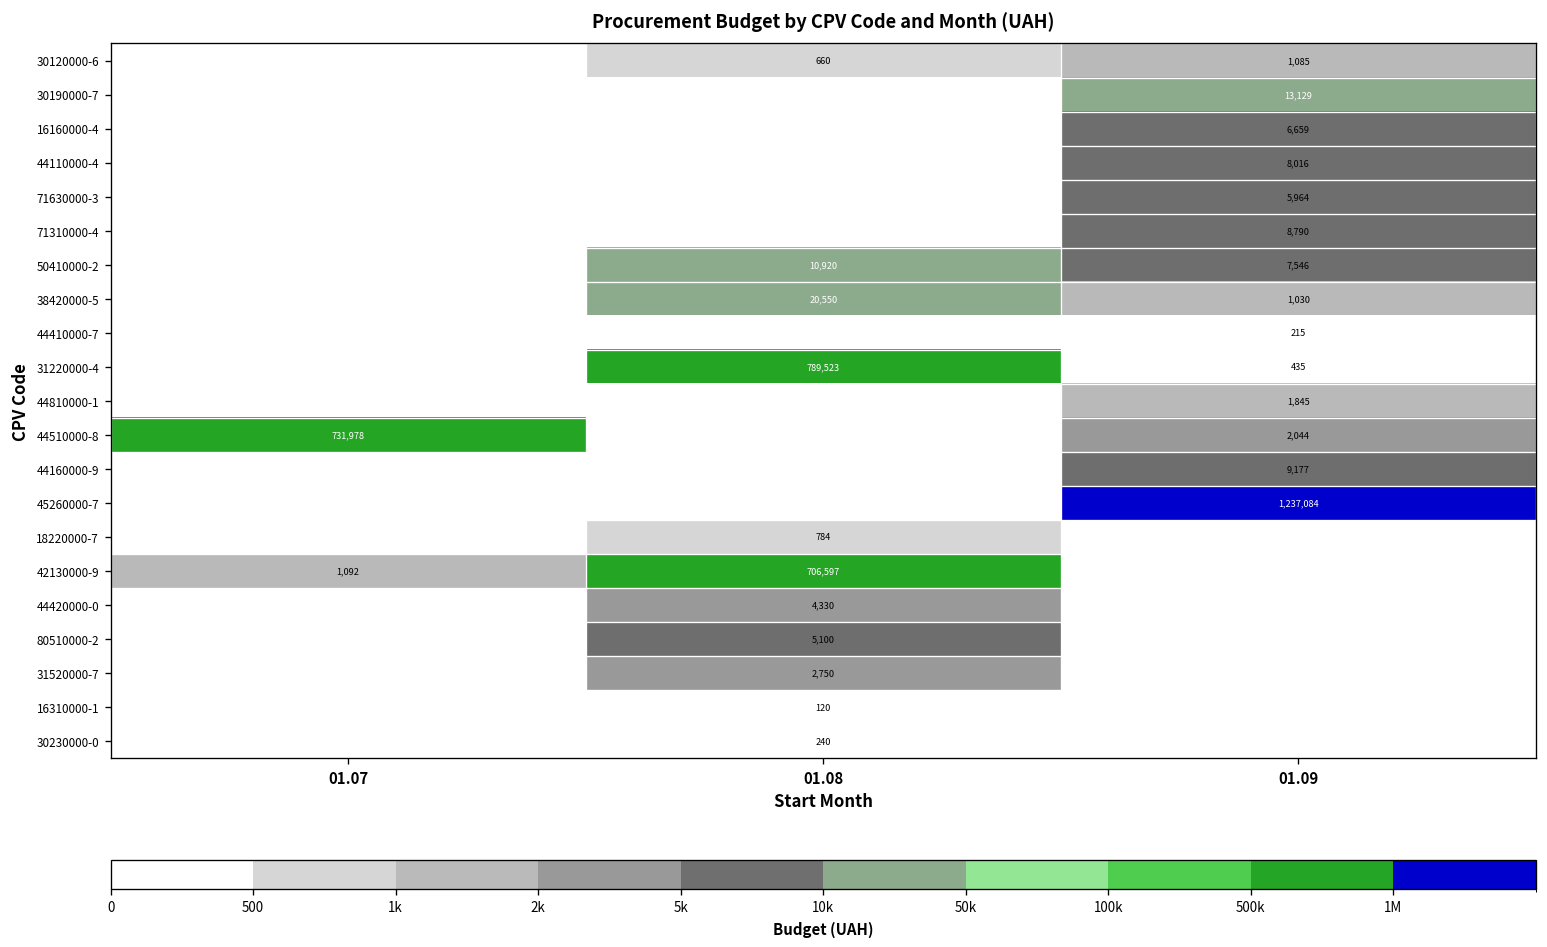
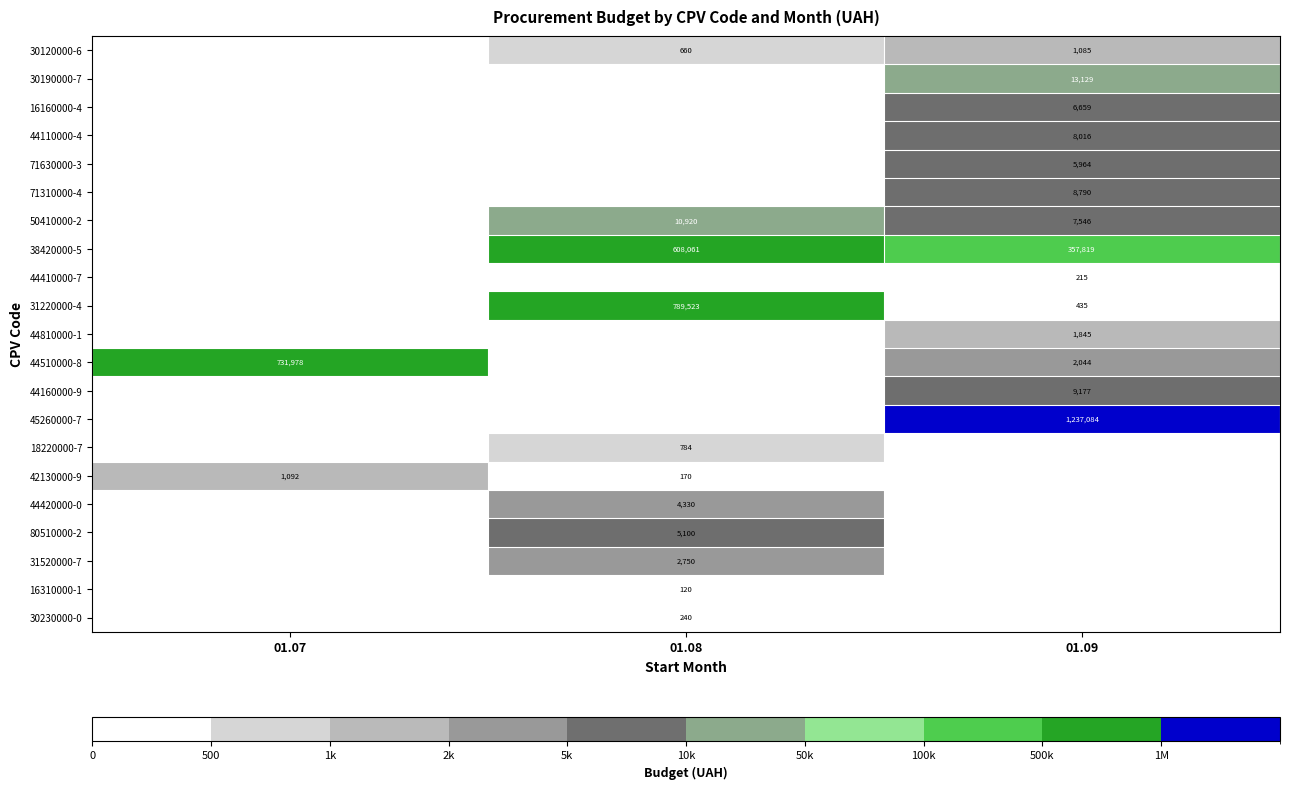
  {
    "30120000-6": {
      "01.08": "660",
      "01.09": "1,085"
    },
    "30190000-7": {
      "01.09": "13,129"
    },
    "16160000-4": {
      "01.09": "6,659"
    },
    "44110000-4": {
      "01.09": "8,016"
    },
    "71630000-3": {
      "01.09": "5,964"
    },
    "71310000-4": {
      "01.09": "8,790"
    },
    "50410000-2": {
      "01.08": "10,920",
      "01.09": "7,546"
    },
    "38420000-5": {
-     "01.08": "20,550",
-     "01.09": "1,030"
+     "01.08": "608,061",
+     "01.09": "357,819"
    },
    "44410000-7": {
      "01.09": "215"
    },
    "31220000-4": {
      "01.08": "789,523",
      "01.09": "435"
    },
    "44810000-1": {
      "01.09": "1,845"
    },
    "44510000-8": {
      "01.07": "731,978",
      "01.09": "2,044"
    },
    "44160000-9": {
      "01.09": "9,177"
    },
    "45260000-7": {
      "01.09": "1,237,084"
    },
    "18220000-7": {
      "01.08": "784"
    },
    "42130000-9": {
      "01.07": "1,092",
-     "01.08": "706,597"
+     "01.08": "170"
    },
    "44420000-0": {
      "01.08": "4,330"
    },
    "80510000-2": {
      "01.08": "5,100"
    },
    "31520000-7": {
      "01.08": "2,750"
    },
    "16310000-1": {
      "01.08": "120"
    },
    "30230000-0": {
      "01.08": "240"
    }
  }
